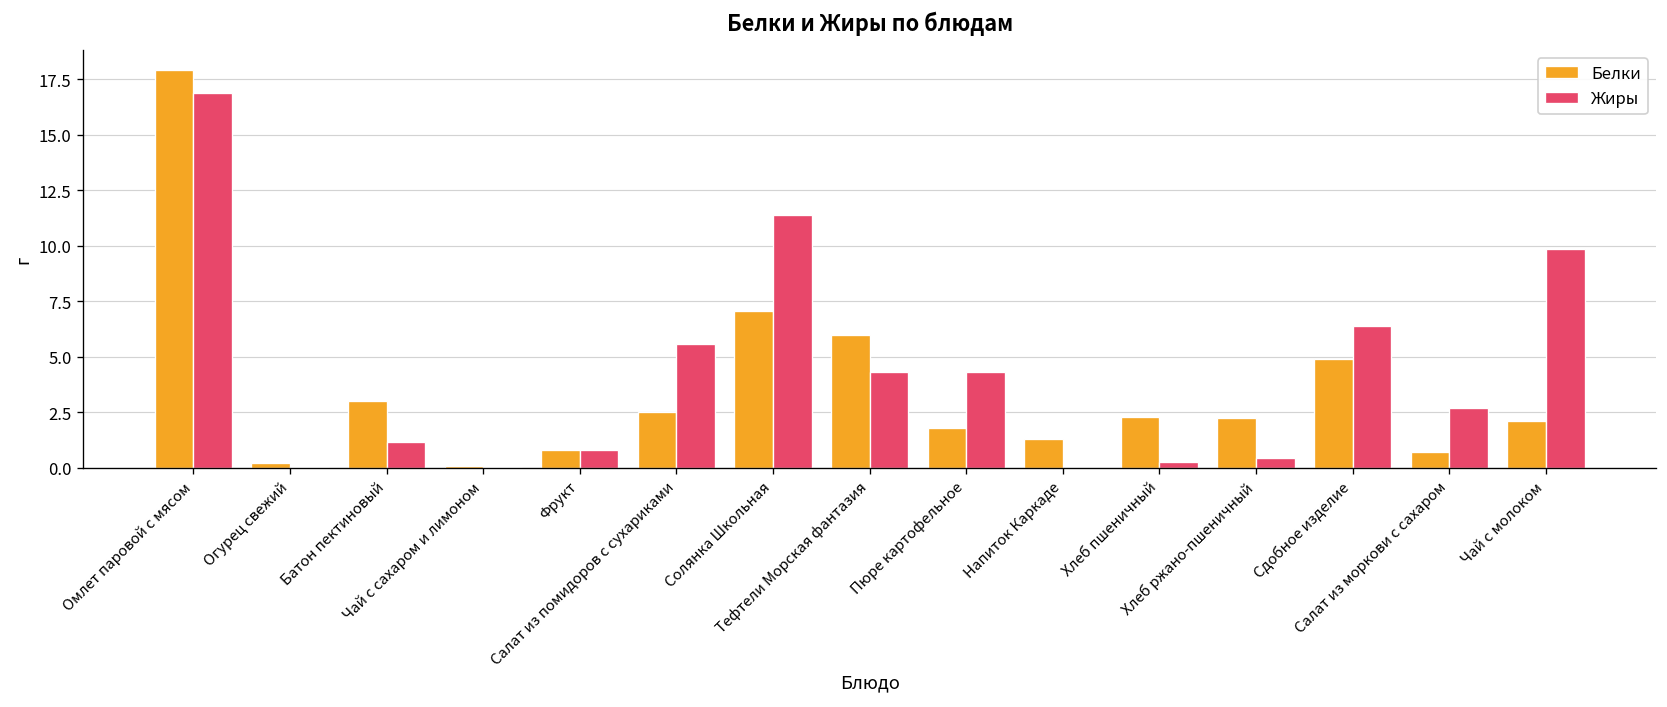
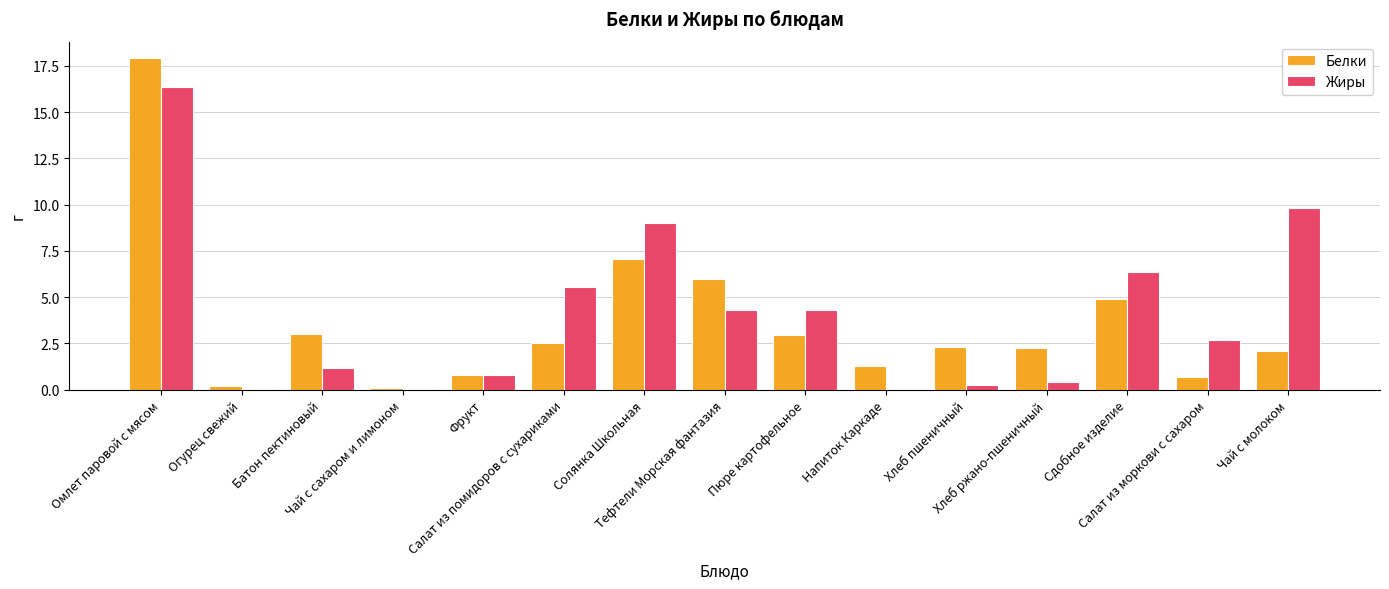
  {
    "Белки": {
      "Омлет паровой с мясом": 17.9,
      "Огурец свежий": 0.2,
      "Батон пектиновый": 3.0,
      "Фрукт": 0.8,
      "Салат из помидоров с сухариками": 2.5,
      "Солянка Школьная": 7.0,
      "Тефтели Морская фантазия": 6.0,
-     "Пюре картофельное": 1.8,
+     "Пюре картофельное": 2.9,
      "Напиток Каркаде": 1.3,
      "Хлеб пшеничный": 2.3,
      "Хлеб ржано-пшеничный": 2.2,
      "Сдобное изделие": 4.9,
      "Салат из моркови с сахаром": 0.7,
      "Чай с молоком": 2.1
    },
    "Жиры": {
-     "Омлет паровой с мясом": 16.9,
+     "Омлет паровой с мясом": 16.4,
      "Батон пектиновый": 1.2,
      "Фрукт": 0.8,
      "Салат из помидоров с сухариками": 5.6,
-     "Солянка Школьная": 11.4,
+     "Солянка Школьная": 9.0,
      "Тефтели Морская фантазия": 4.3,
      "Пюре картофельное": 4.3,
      "Напиток Каркаде": 0.0,
      "Хлеб пшеничный": 0.2,
      "Хлеб ржано-пшеничный": 0.4,
      "Сдобное изделие": 6.4,
      "Салат из моркови с сахаром": 2.7,
      "Чай с молоком": 9.8
    }
  }
